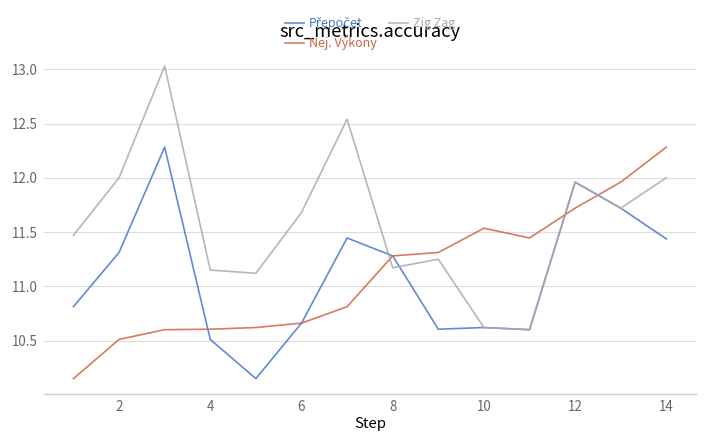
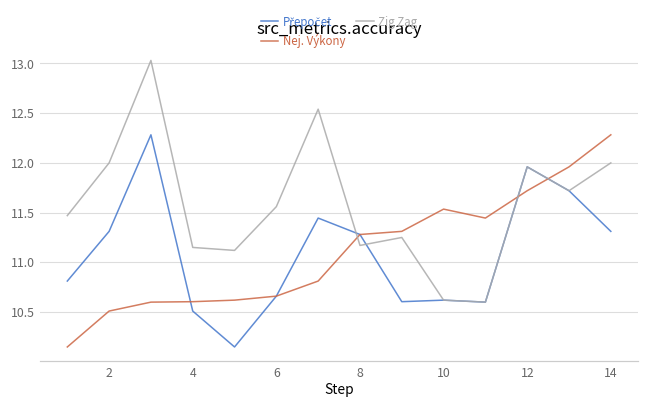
  {
    "Přepočet": {
      "2": 11.3,
      "4": 10.5,
-     "14": 11.4
+     "14": 11.3
    },
    "Nej. Výkony": {
      "2": 10.5,
      "4": 10.6,
      "10": 11.5,
      "12": 11.7,
      "14": 12.3
    },
    "Zig Zag": {
      "2": 12.0,
      "4": 11.2,
-     "6": 11.7,
+     "6": 11.6,
      "8": 11.2,
      "14": 12.0
    }
  }
